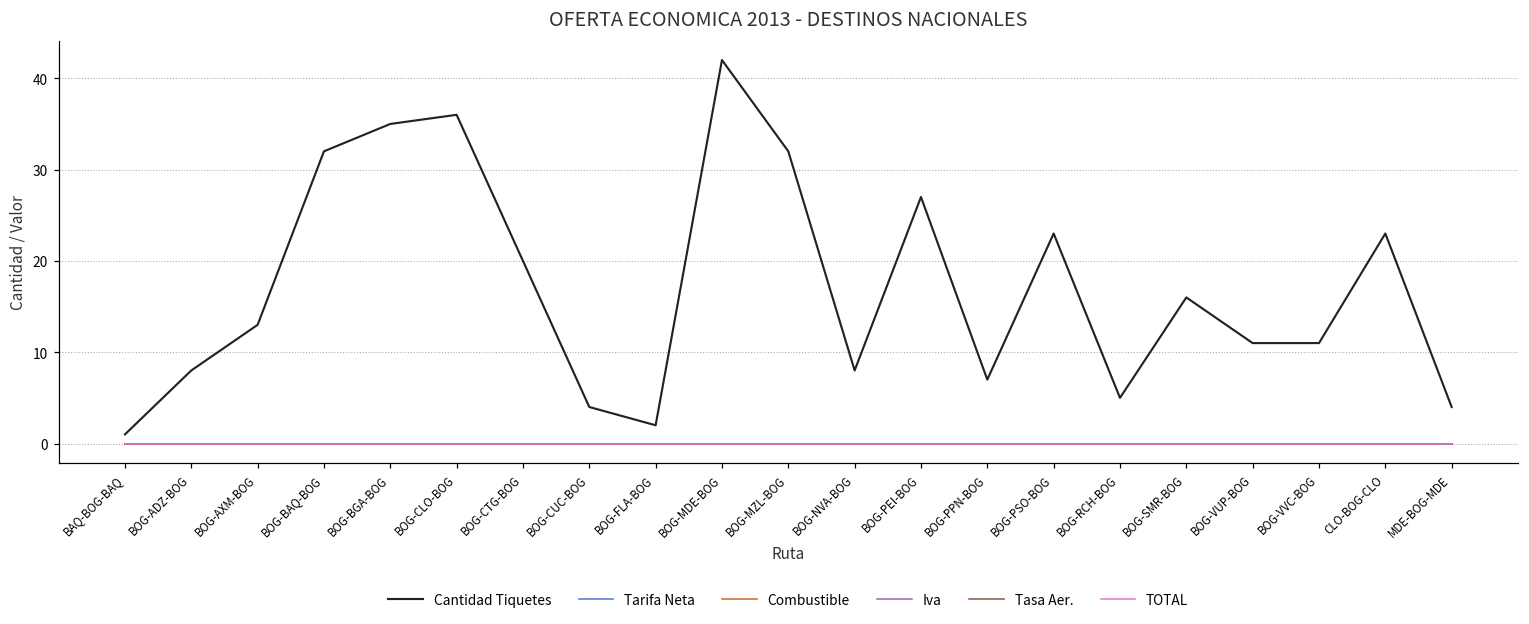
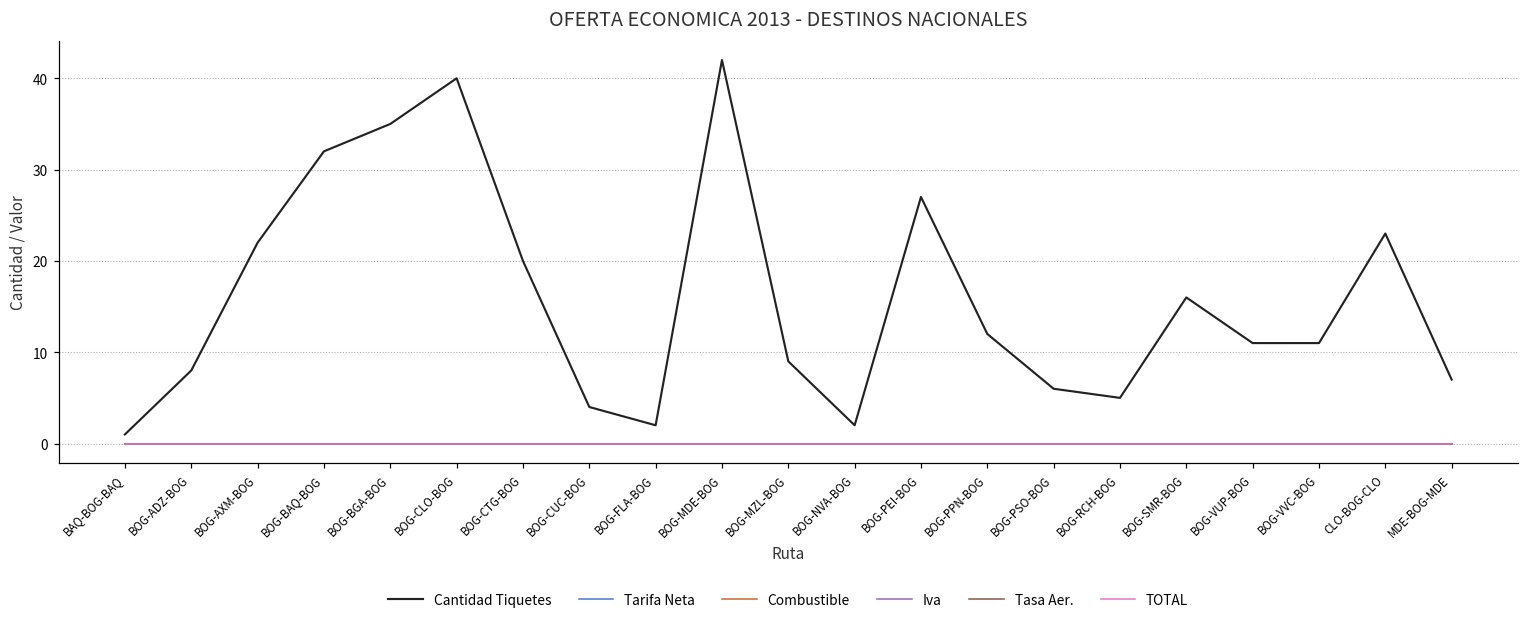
  {
    "Cantidad Tiquetes": {
      "BAQ-BOG-BAQ": 1,
      "BOG-ADZ-BOG": 8,
-     "BOG-AXM-BOG": 13,
+     "BOG-AXM-BOG": 22,
      "BOG-BAQ-BOG": 32,
      "BOG-BGA-BOG": 35,
-     "BOG-CLO-BOG": 36,
+     "BOG-CLO-BOG": 40,
      "BOG-CTG-BOG": 20,
      "BOG-CUC-BOG": 4,
      "BOG-FLA-BOG": 2,
      "BOG-MDE-BOG": 42,
-     "BOG-MZL-BOG": 32,
-     "BOG-NVA-BOG": 8,
+     "BOG-MZL-BOG": 9,
+     "BOG-NVA-BOG": 2,
      "BOG-PEI-BOG": 27,
-     "BOG-PPN-BOG": 7,
-     "BOG-PSO-BOG": 23,
+     "BOG-PPN-BOG": 12,
+     "BOG-PSO-BOG": 6,
      "BOG-RCH-BOG": 5,
      "BOG-SMR-BOG": 16,
      "BOG-VUP-BOG": 11,
      "BOG-VVC-BOG": 11,
      "CLO-BOG-CLO": 23,
-     "MDE-BOG-MDE": 4
+     "MDE-BOG-MDE": 7
    },
    "TOTAL": {
      "BAQ-BOG-BAQ": 0,
      "BOG-ADZ-BOG": 0,
      "BOG-AXM-BOG": 0,
      "BOG-BAQ-BOG": 0,
      "BOG-BGA-BOG": 0,
      "BOG-CLO-BOG": 0,
      "BOG-CTG-BOG": 0,
      "BOG-CUC-BOG": 0,
      "BOG-FLA-BOG": 0,
      "BOG-MDE-BOG": 0,
      "BOG-MZL-BOG": 0,
      "BOG-NVA-BOG": 0,
      "BOG-PEI-BOG": 0,
      "BOG-PPN-BOG": 0,
      "BOG-PSO-BOG": 0,
      "BOG-RCH-BOG": 0,
      "BOG-SMR-BOG": 0,
      "BOG-VUP-BOG": 0,
      "BOG-VVC-BOG": 0,
      "CLO-BOG-CLO": 0,
      "MDE-BOG-MDE": 0
    }
  }
